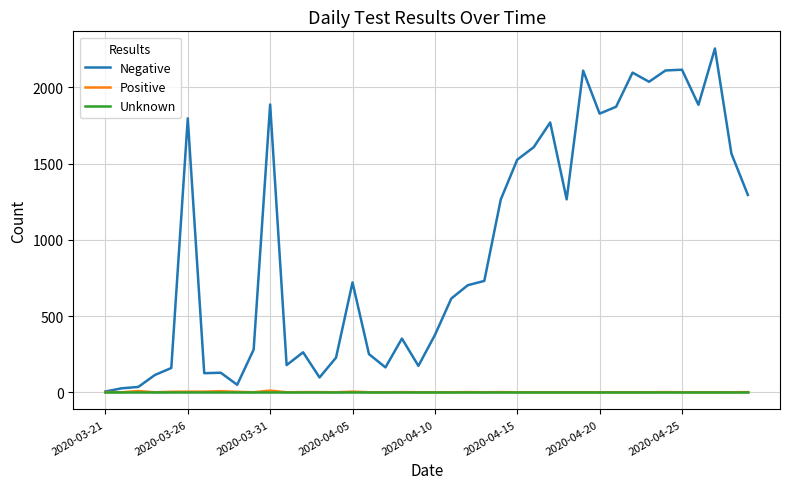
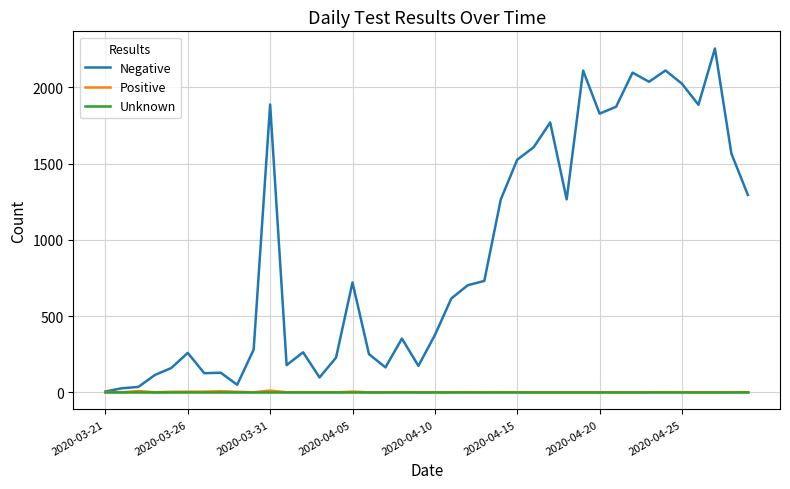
  {
    "Negative": {
-     "2020-03-26": 1800,
+     "2020-03-26": 260,
      "2020-03-31": 1890,
      "2020-04-05": 720,
      "2020-04-10": 380,
      "2020-04-15": 1530,
      "2020-04-20": 1830,
-     "2020-04-25": 2120
+     "2020-04-25": 2020
    }
  }
